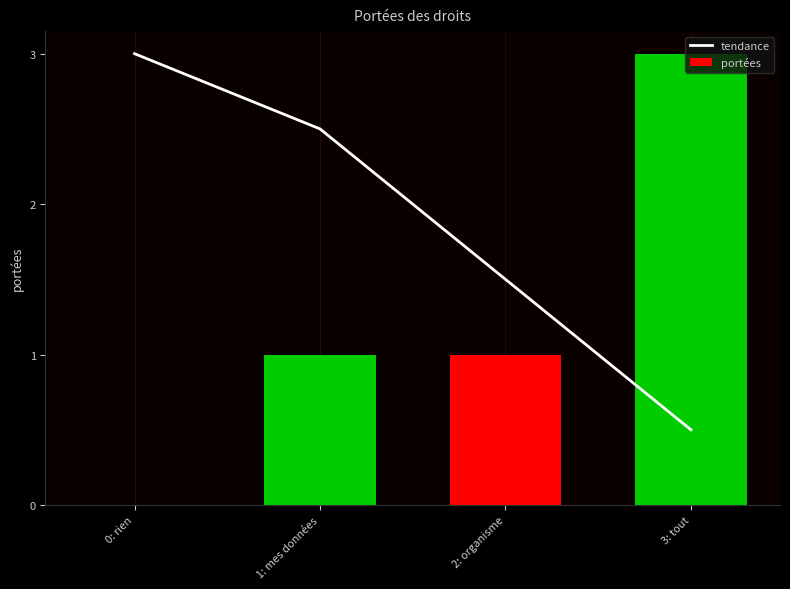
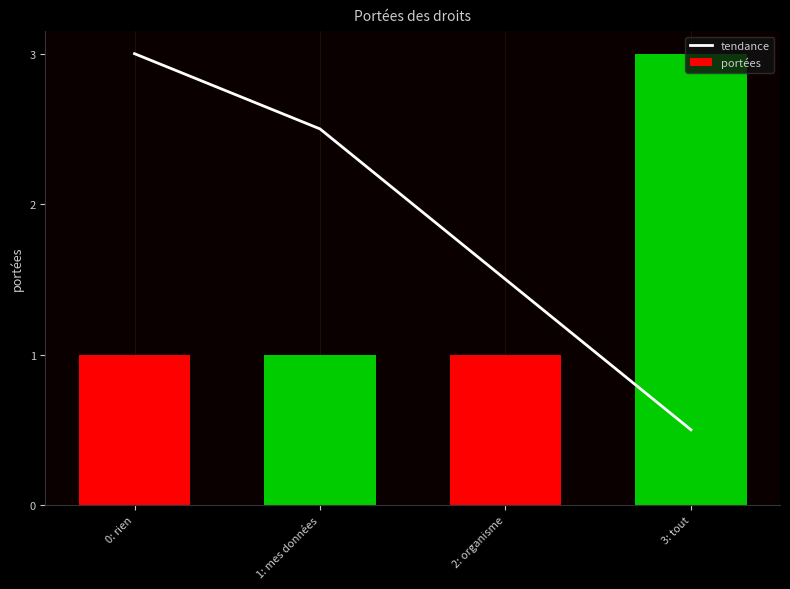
  {
    "portées": {
-     "0: rien": 0,
+     "0: rien": 1,
      "1: mes données": 1,
      "2: organisme": 1
    },
    "tendance": {
      "0: rien": 3,
      "1: mes données": 2.50,
      "2: organisme": 1.50,
      "3: tout": 0.50
    }
  }
